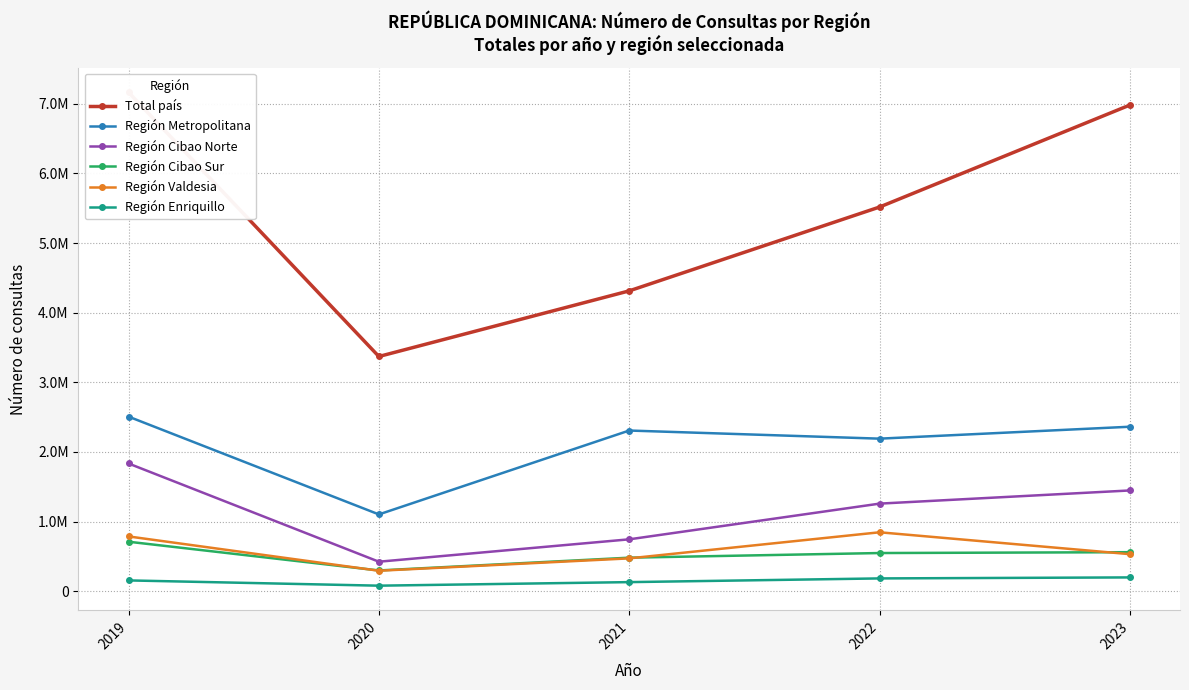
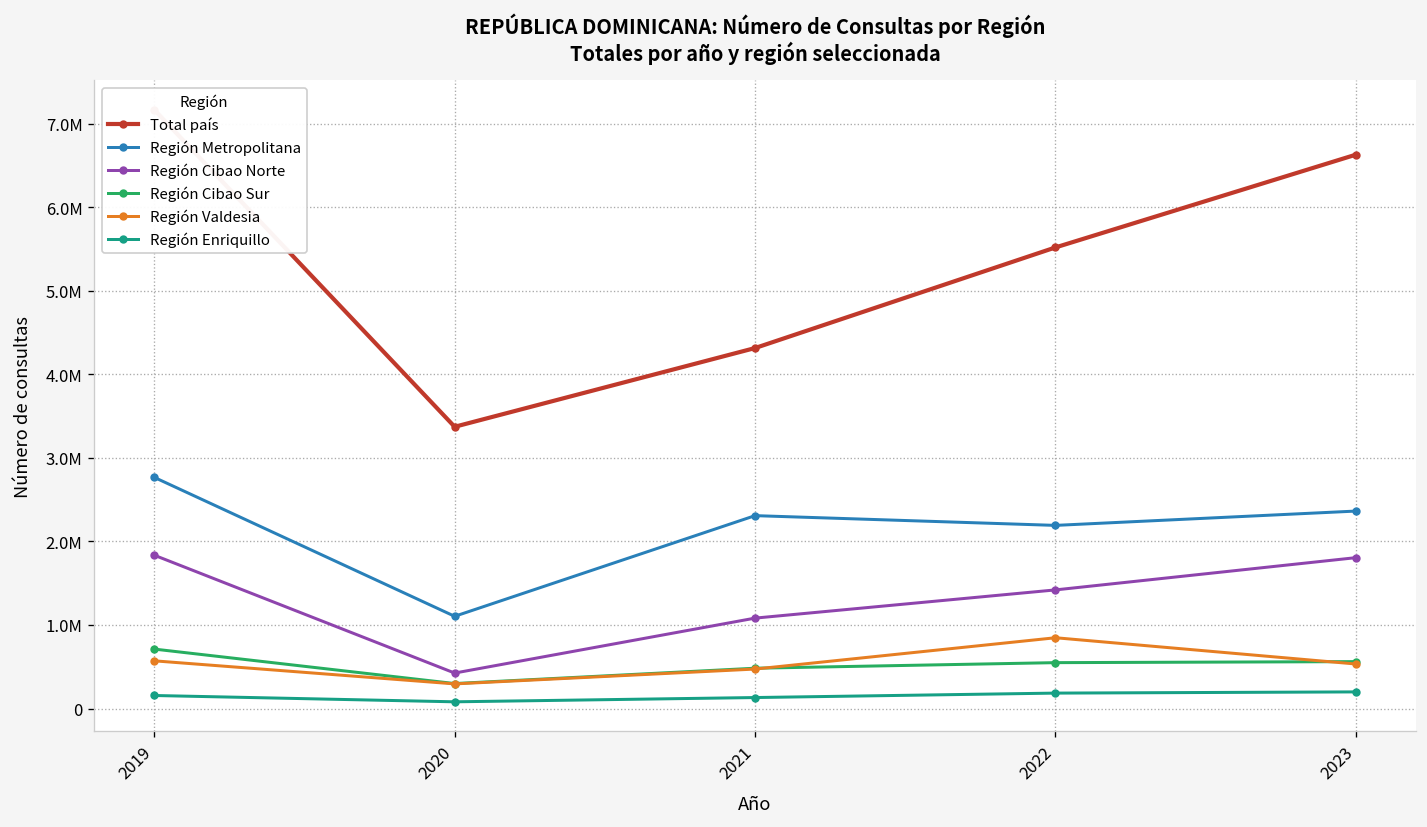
  {
    "Total país": {
      "2020": 3400000,
      "2021": 4300000,
      "2022": 5500000,
-     "2023": 7000000
+     "2023": 6600000
    },
    "Región Metropolitana": {
-     "2019": 2500000,
+     "2019": 2800000,
      "2020": 1100000,
      "2021": 2300000,
      "2022": 2200000,
      "2023": 2400000
    },
    "Región Cibao Norte": {
      "2019": 1800000,
      "2020": 400000,
-     "2021": 700000,
-     "2022": 1300000,
-     "2023": 1400000
+     "2021": 1100000,
+     "2022": 1400000,
+     "2023": 1800000
    },
    "Región Valdesia": {
-     "2019": 800000,
+     "2019": 600000,
      "2022": 800000
    }
  }
